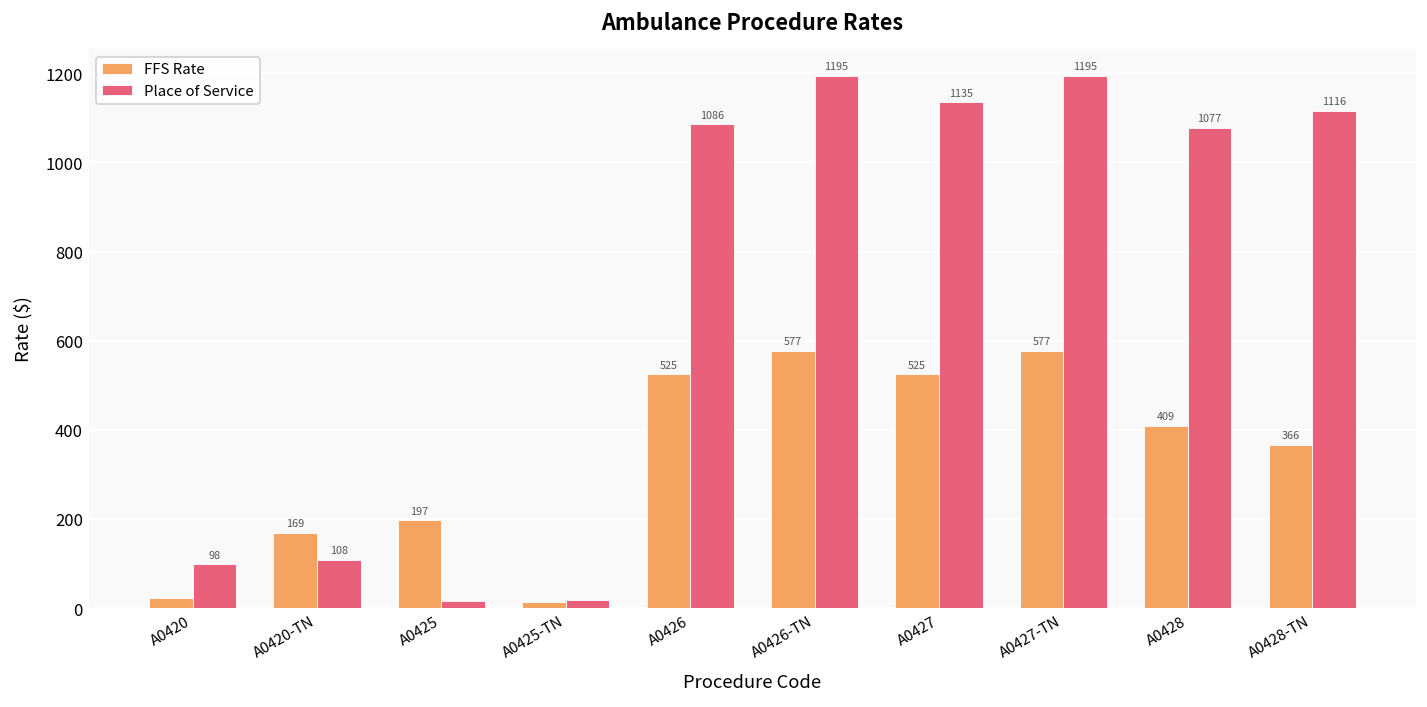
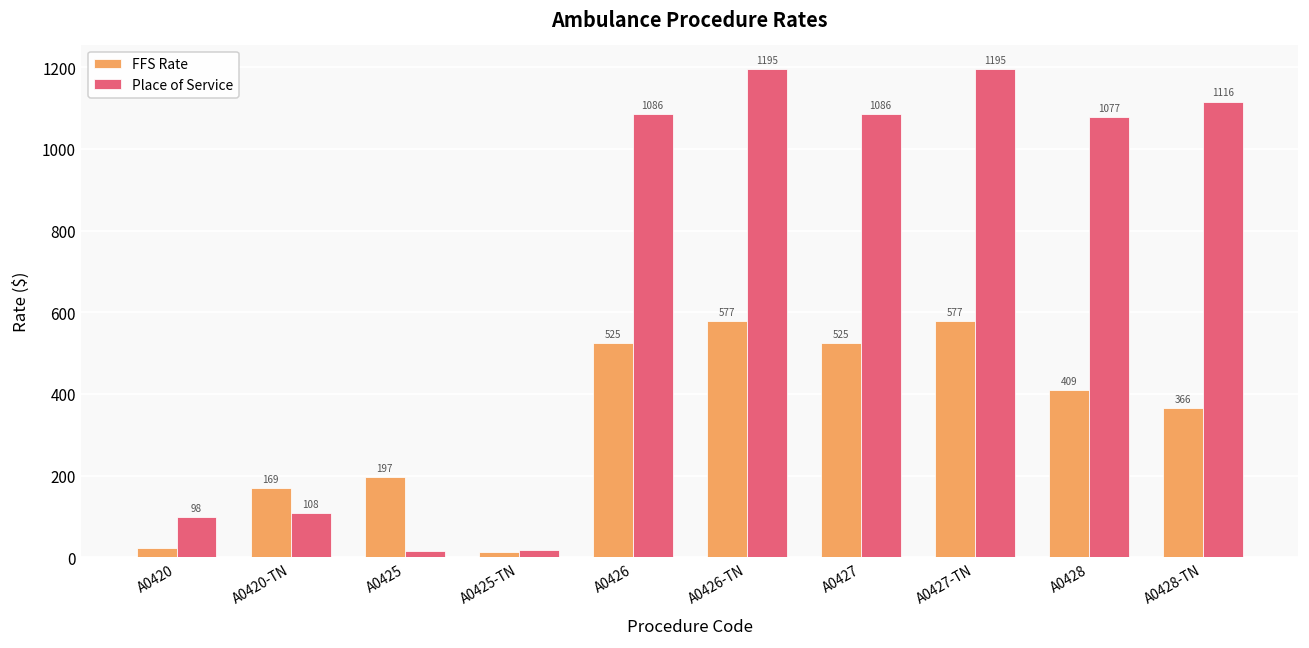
  {
    "FFS Rate": {
      "A0420-TN": 169,
      "A0425": 197,
      "A0426": 525,
      "A0426-TN": 577,
      "A0427": 525,
      "A0427-TN": 577,
      "A0428": 409,
      "A0428-TN": 366
    },
    "Place of Service": {
      "A0420": 98,
      "A0420-TN": 108,
      "A0426": 1086,
      "A0426-TN": 1195,
-     "A0427": 1135,
+     "A0427": 1086,
      "A0427-TN": 1195,
      "A0428": 1077,
      "A0428-TN": 1116
    }
  }
